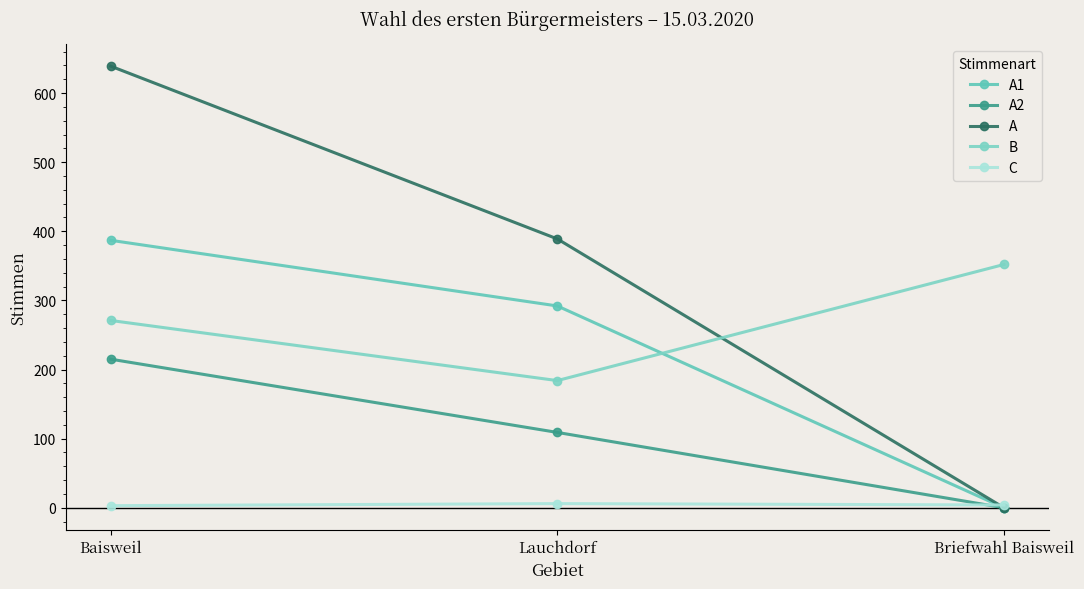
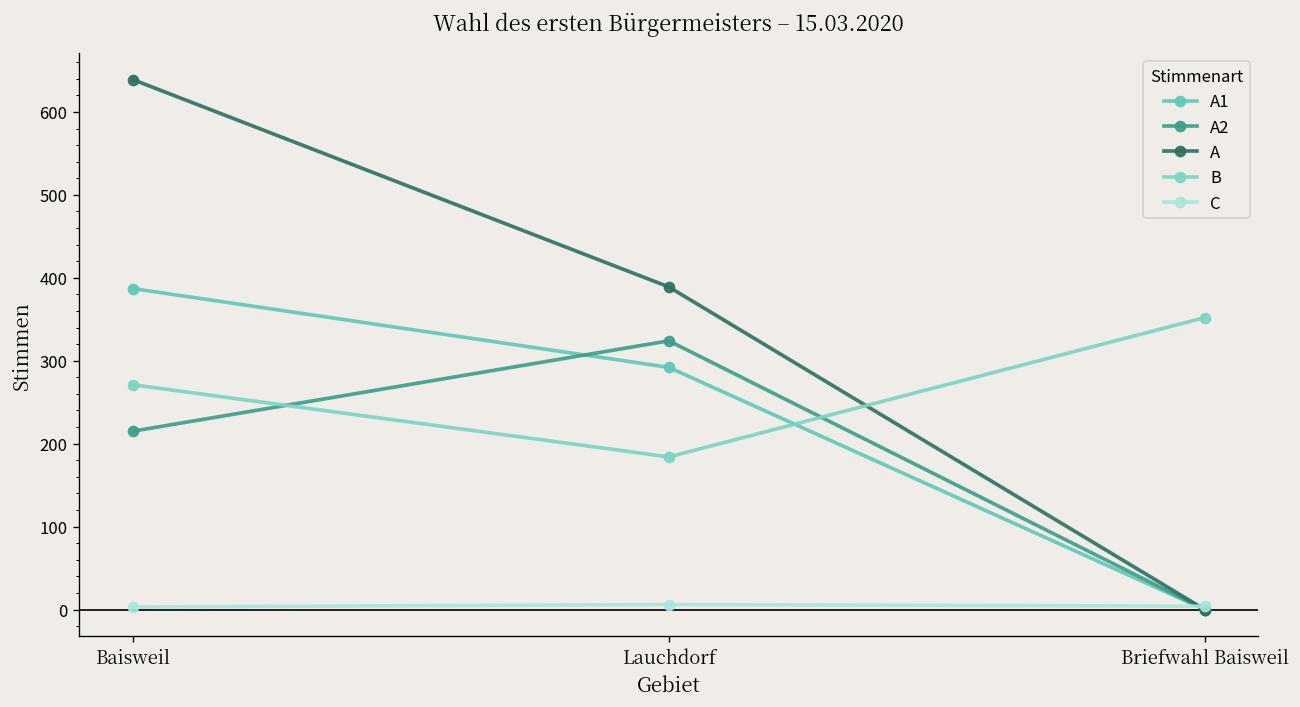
  {
    "A2": {
      "Baisweil": 220,
-     "Lauchdorf": 110
+     "Lauchdorf": 320
    },
    "A": {
      "Baisweil": 640,
      "Lauchdorf": 390
    }
  }
